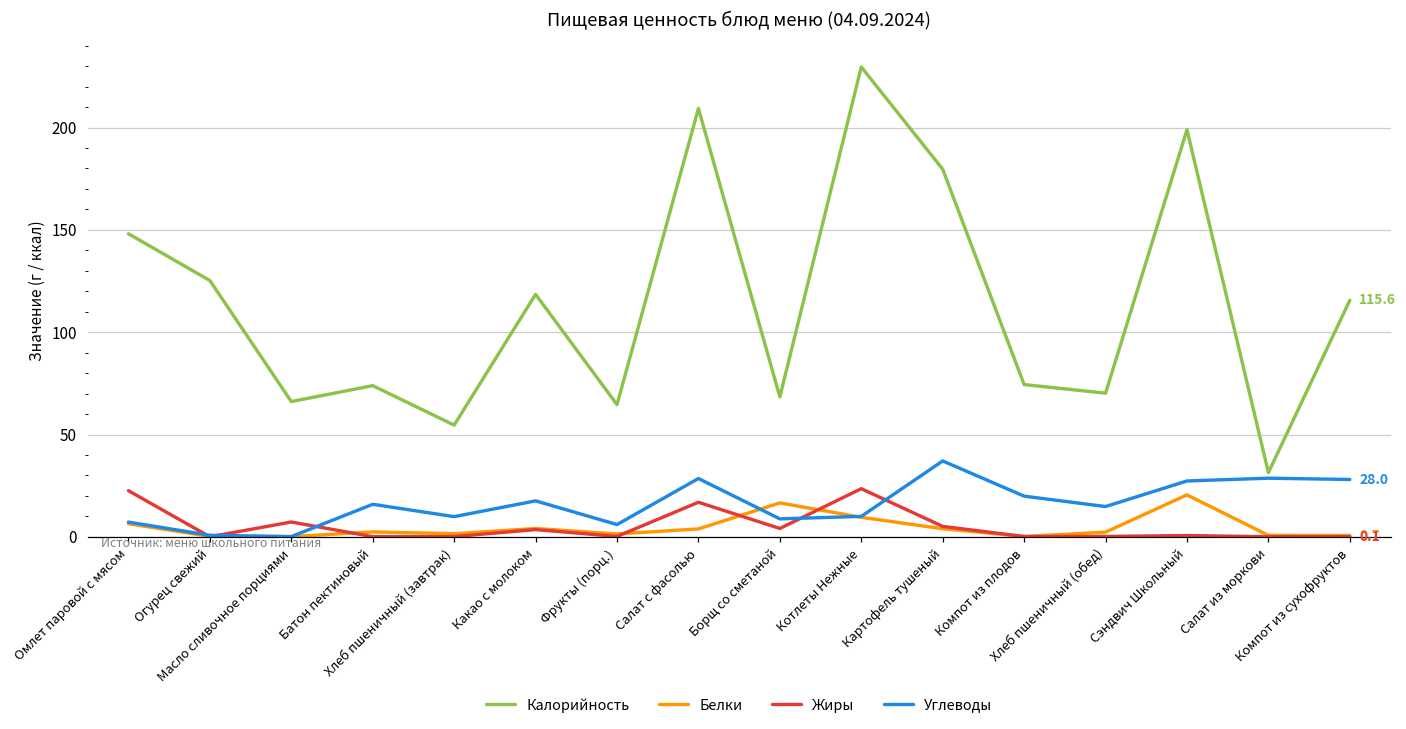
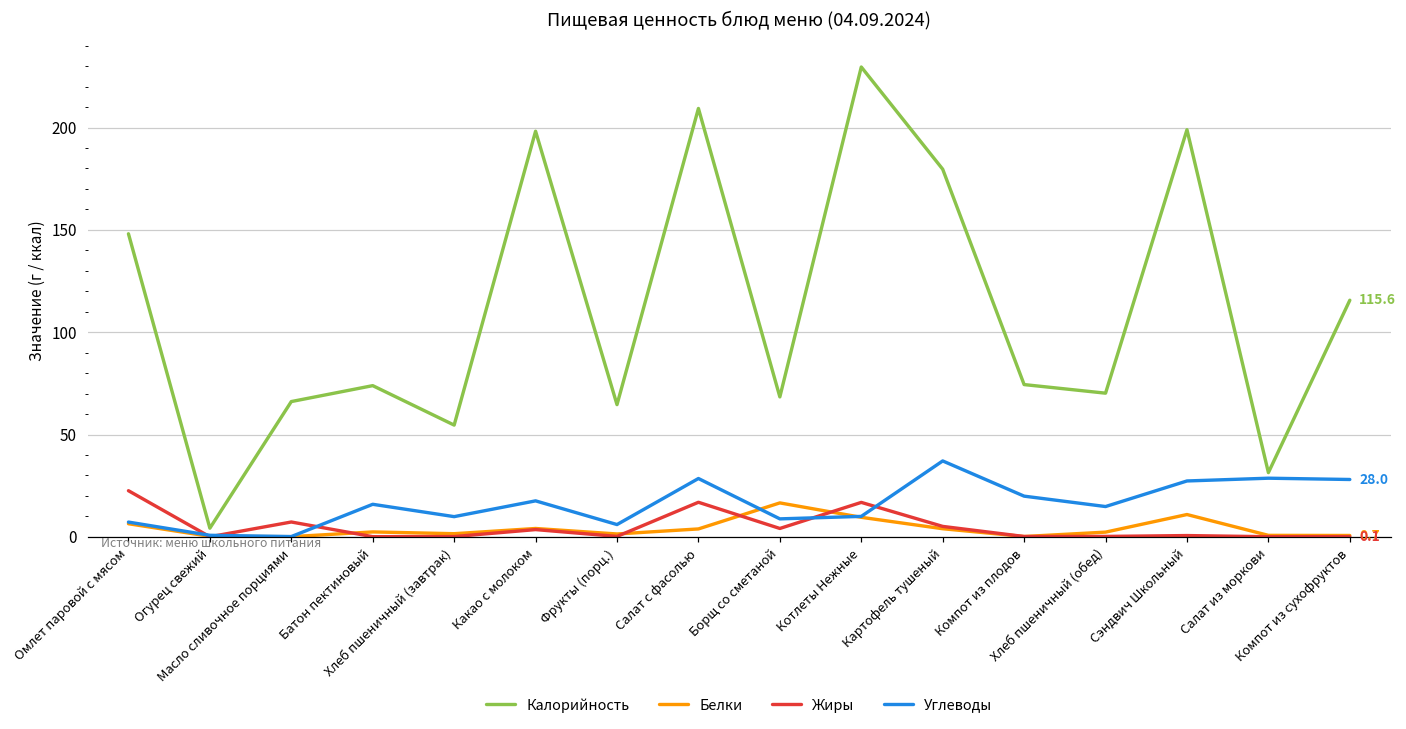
  {
    "Калорийность": {
      "Омлет паровой с мясом": 148,
-     "Огурец свежий": 125,
+     "Огурец свежий": 4,
      "Масло сливочное порциями": 66,
      "Батон пектиновый": 74,
      "Хлеб пшеничный (завтрак)": 55,
-     "Какао с молоком": 119,
+     "Какао с молоком": 198,
      "Фрукты (порц.)": 65,
      "Салат с фасолью": 209,
      "Борщ со сметаной": 68,
      "Котлеты Нежные": 230,
      "Картофель тушеный": 180,
      "Компот из плодов": 74,
      "Хлеб пшеничный (обед)": 70,
      "Сэндвич Школьный": 199,
      "Салат из моркови": 31
    },
    "Белки": {
      "Батон пектиновый": 2,
      "Хлеб пшеничный (завтрак)": 2,
      "Салат с фасолью": 4,
      "Борщ со сметаной": 17,
      "Хлеб пшеничный (обед)": 2,
-     "Сэндвич Школьный": 21
+     "Сэндвич Школьный": 11
    },
    "Жиры": {
      "Омлет паровой с мясом": 23,
      "Масло сливочное порциями": 7,
      "Батон пектиновый": 0,
      "Хлеб пшеничный (завтрак)": 0,
      "Салат с фасолью": 17,
      "Борщ со сметаной": 4,
-     "Котлеты Нежные": 24,
+     "Котлеты Нежные": 17,
      "Хлеб пшеничный (обед)": 0,
      "Сэндвич Школьный": 1
    },
    "Углеводы": {
      "Компот из сухофруктов": 28.0
    }
  }
